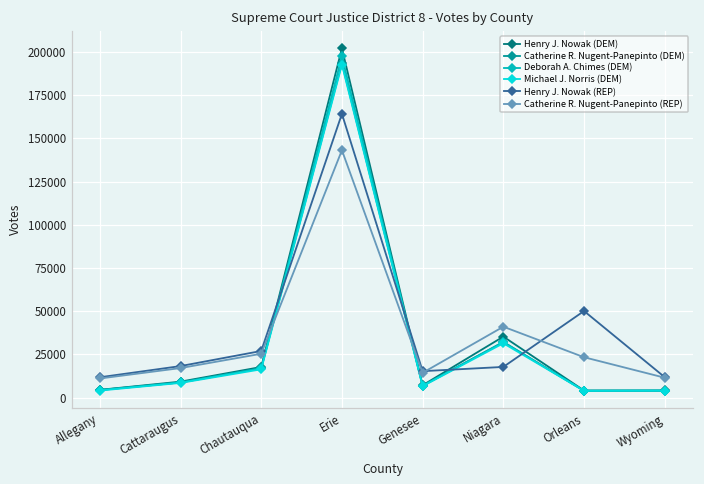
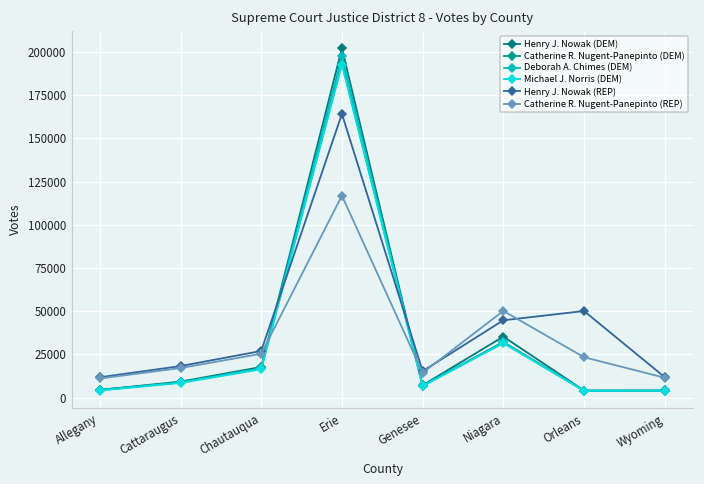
  {
    "Henry J. Nowak (REP)": {
      "Erie": 164000,
-     "Niagara": 18000,
+     "Niagara": 45000,
      "Orleans": 50000
    },
    "Catherine R. Nugent-Panepinto (REP)": {
-     "Erie": 143000,
-     "Niagara": 41000,
+     "Erie": 117000,
+     "Niagara": 50000,
      "Orleans": 23000
    }
  }
